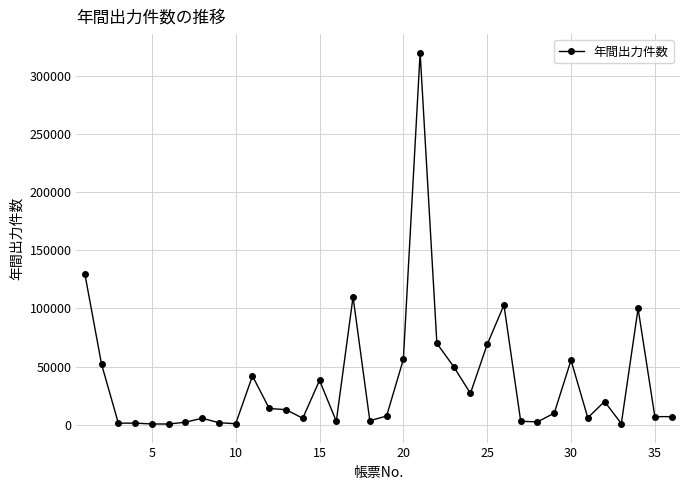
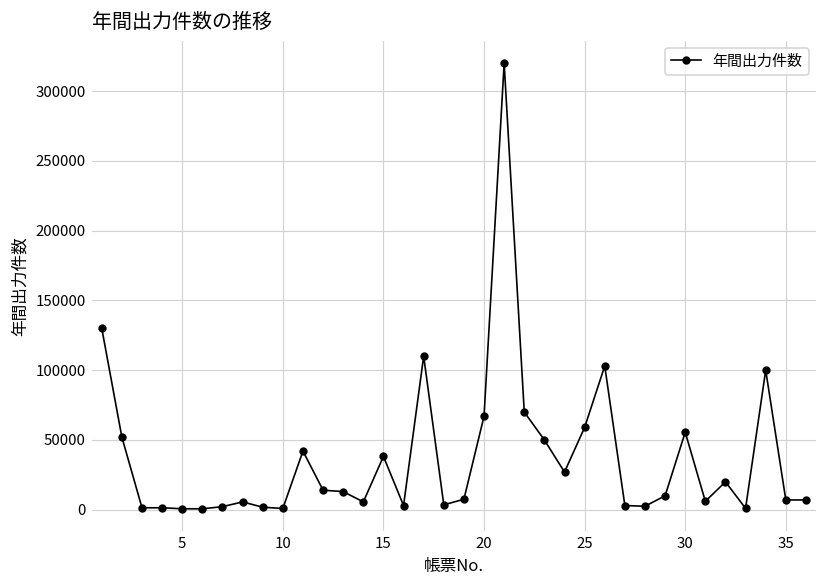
  {
    "5": 1000,
    "10": 1000,
    "15": 38000,
-   "20": 56000,
-   "25": 69000,
+   "20": 67000,
+   "25": 59000,
    "30": 56000,
    "35": 7000
  }
